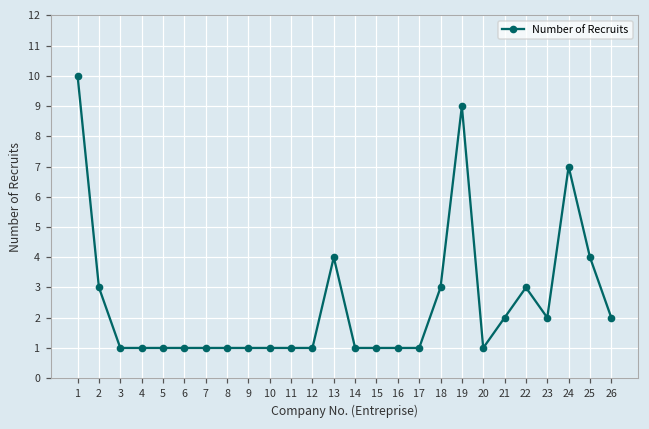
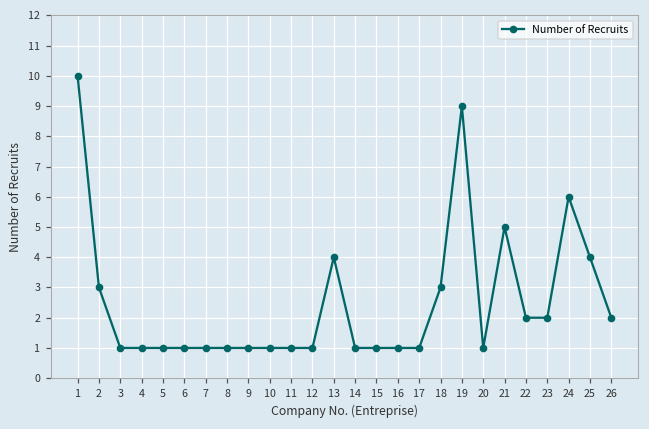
  {
    "1": 10,
    "2": 3,
    "3": 1,
    "4": 1,
    "5": 1,
    "6": 1,
    "7": 1,
    "8": 1,
    "9": 1,
    "10": 1,
    "11": 1,
    "12": 1,
    "13": 4,
    "14": 1,
    "15": 1,
    "16": 1,
    "17": 1,
    "18": 3,
    "19": 9,
    "20": 1,
-   "21": 2,
-   "22": 3,
+   "21": 5,
+   "22": 2,
    "23": 2,
-   "24": 7,
+   "24": 6,
    "25": 4,
    "26": 2
  }
